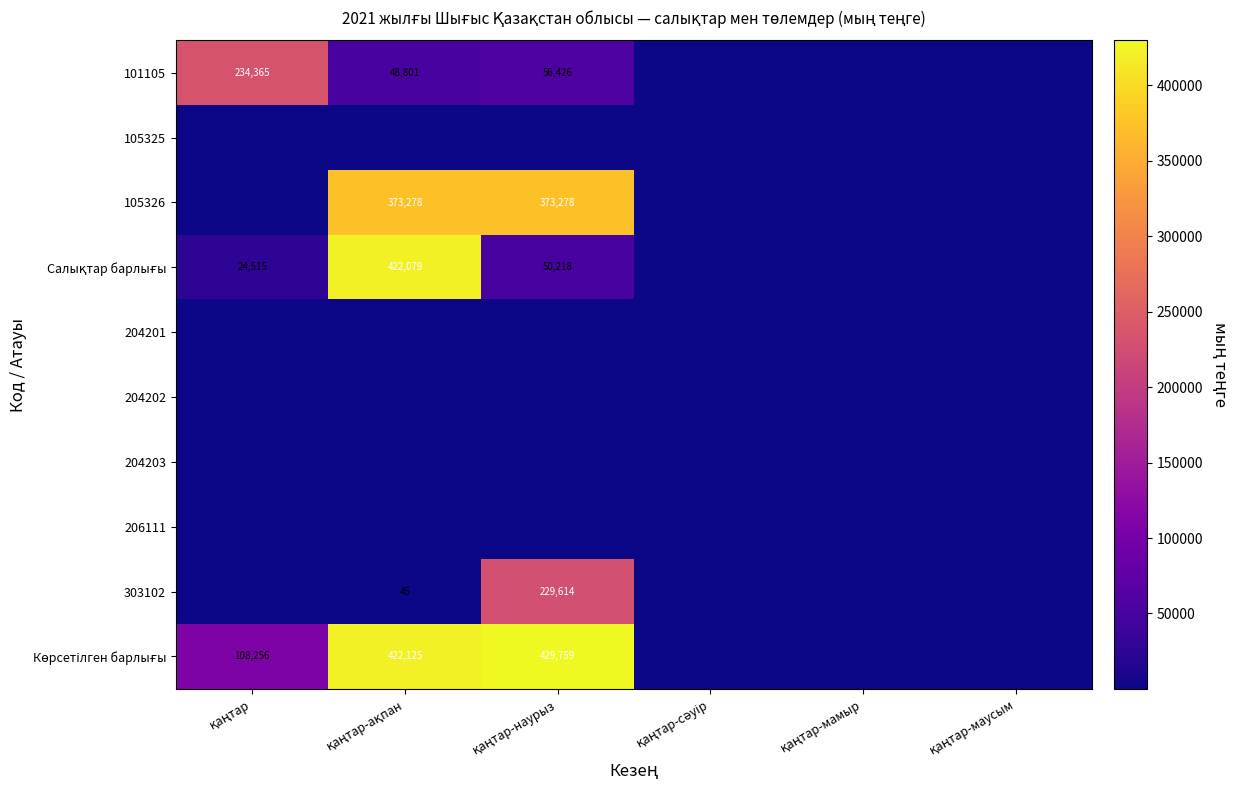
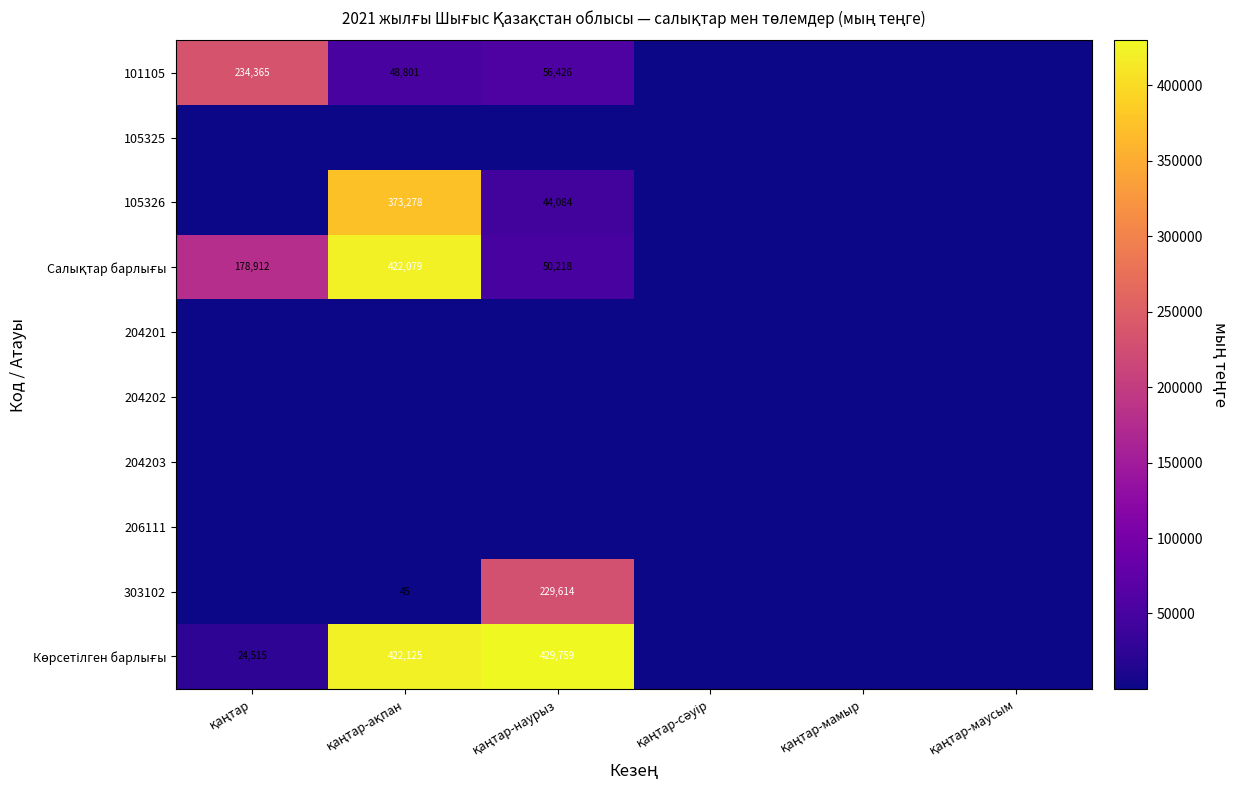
  {
    "101105": {
      "қаңтар": "234,365",
      "қаңтар-ақпан": "48,801",
      "қаңтар-наурыз": "56,426"
    },
    "105326": {
      "қаңтар-ақпан": "373,278",
-     "қаңтар-наурыз": "373,278"
+     "қаңтар-наурыз": "44,084"
    },
    "Салықтар барлығы": {
-     "қаңтар": "24,515",
+     "қаңтар": "178,912",
      "қаңтар-ақпан": "422,079",
      "қаңтар-наурыз": "50,218"
    },
    "303102": {
      "қаңтар-ақпан": "45",
      "қаңтар-наурыз": "229,614"
    },
    "Көрсетілген барлығы": {
-     "қаңтар": "108,256",
+     "қаңтар": "24,515",
      "қаңтар-ақпан": "422,125",
      "қаңтар-наурыз": "429,759"
    }
  }
